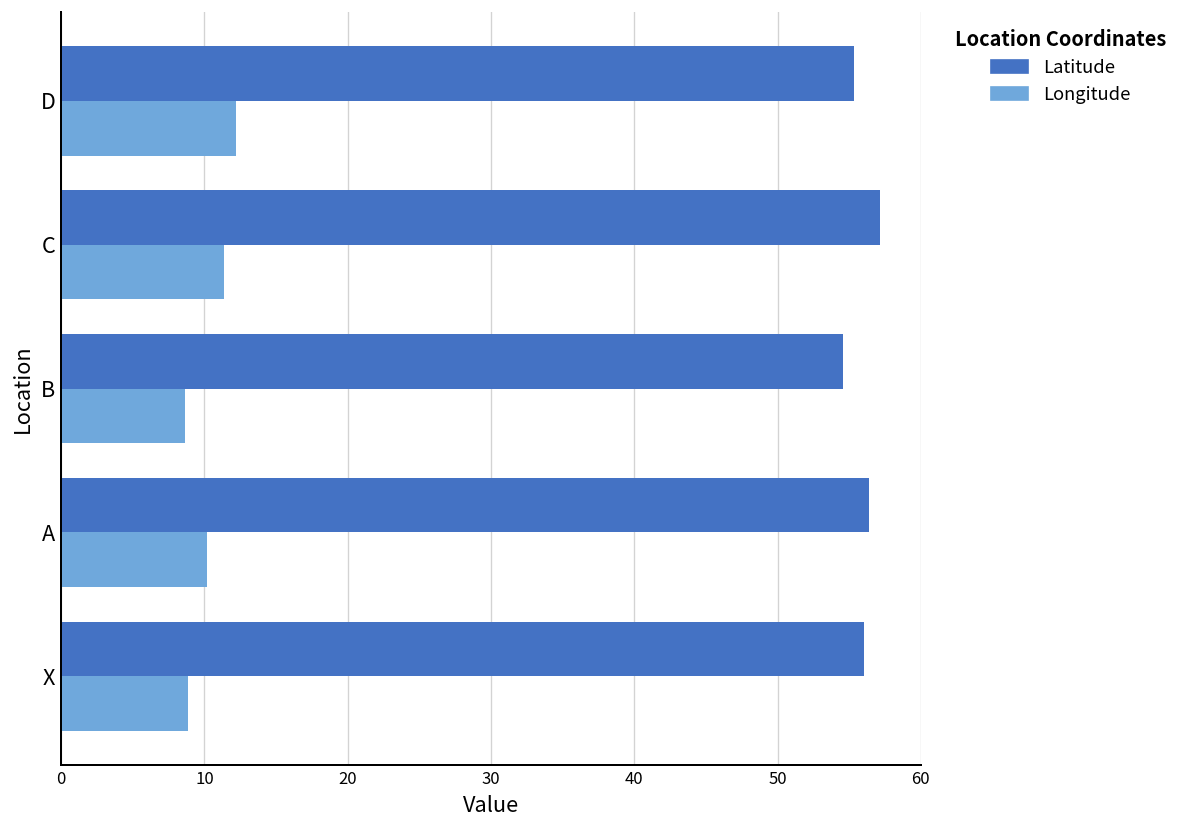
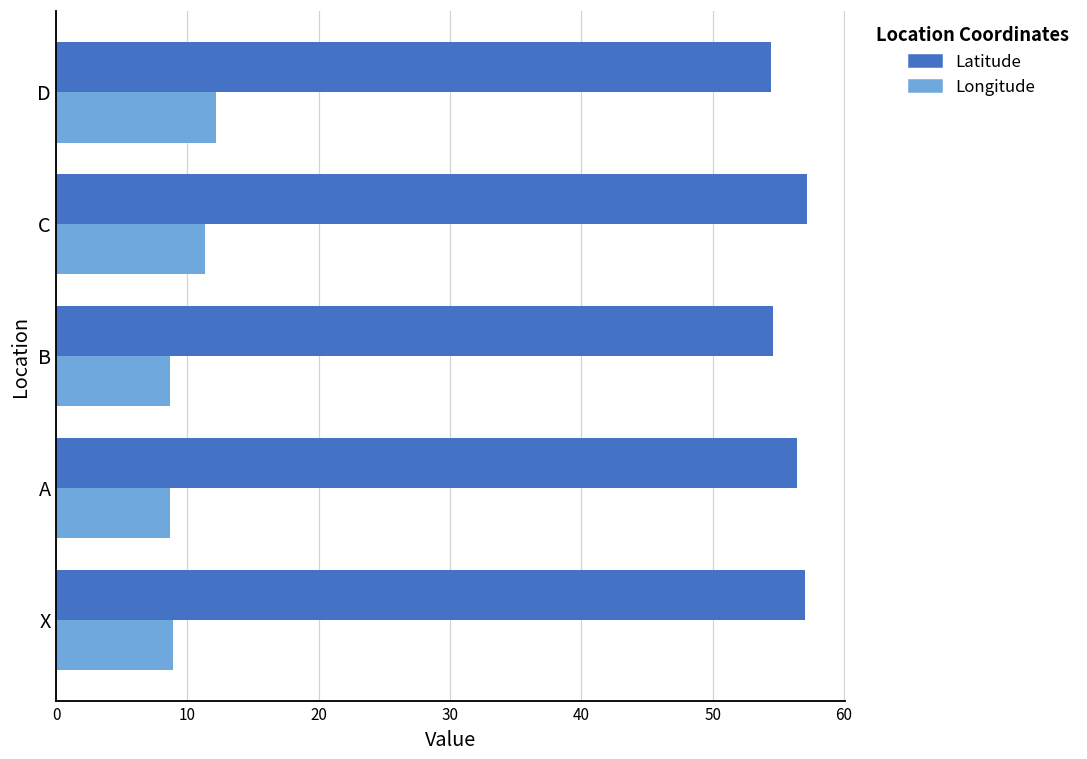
  {
    "Latitude": {
-     "D": 55.3,
+     "D": 54.5,
      "C": 57.2,
      "B": 54.6,
      "A": 56.4,
-     "X": 56.0
+     "X": 57.0
    },
    "Longitude": {
      "D": 12.2,
      "C": 11.4,
      "B": 8.7,
-     "A": 10.2,
+     "A": 8.7,
      "X": 8.9
    }
  }
